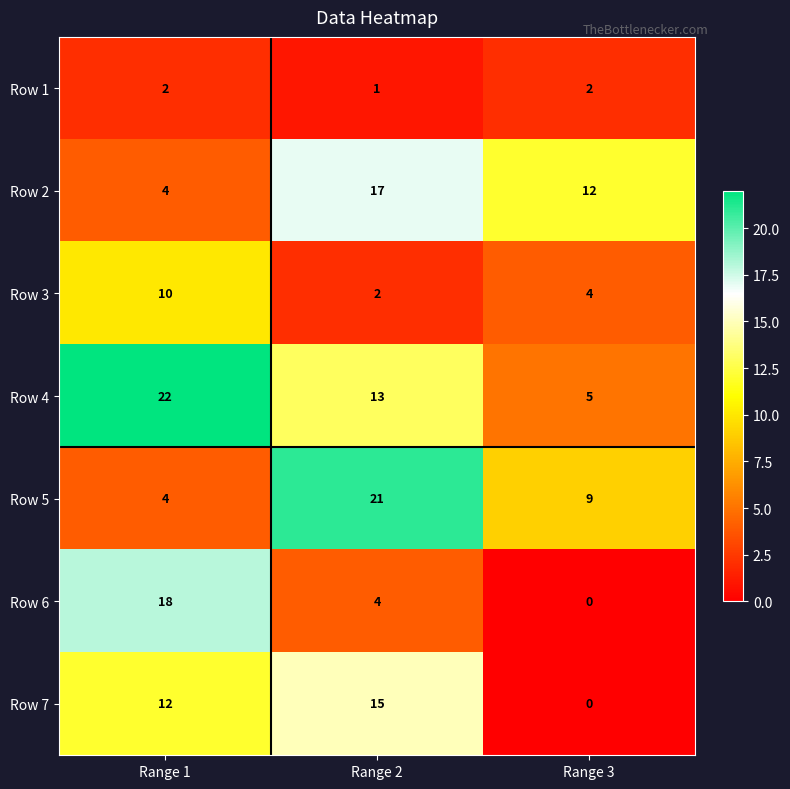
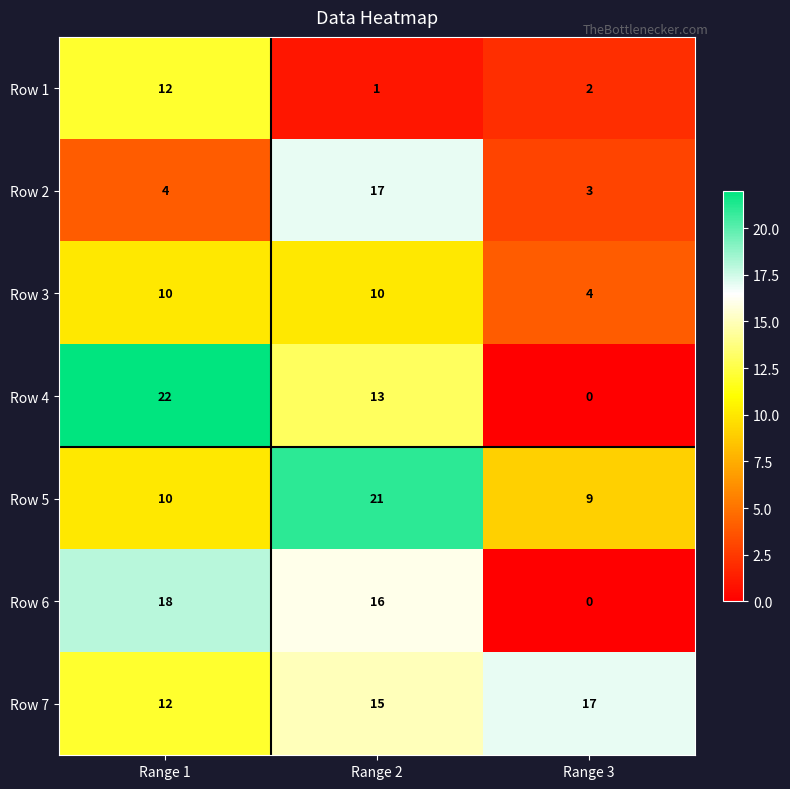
  {
    "Row 1": {
-     "Range 1": 2,
+     "Range 1": 12,
      "Range 2": 1,
      "Range 3": 2
    },
    "Row 2": {
      "Range 1": 4,
      "Range 2": 17,
-     "Range 3": 12
+     "Range 3": 3
    },
    "Row 3": {
      "Range 1": 10,
-     "Range 2": 2,
+     "Range 2": 10,
      "Range 3": 4
    },
    "Row 4": {
      "Range 1": 22,
      "Range 2": 13,
-     "Range 3": 5
+     "Range 3": 0
    },
    "Row 5": {
-     "Range 1": 4,
+     "Range 1": 10,
      "Range 2": 21,
      "Range 3": 9
    },
    "Row 6": {
      "Range 1": 18,
-     "Range 2": 4,
+     "Range 2": 16,
      "Range 3": 0
    },
    "Row 7": {
      "Range 1": 12,
      "Range 2": 15,
-     "Range 3": 0
+     "Range 3": 17
    }
  }
